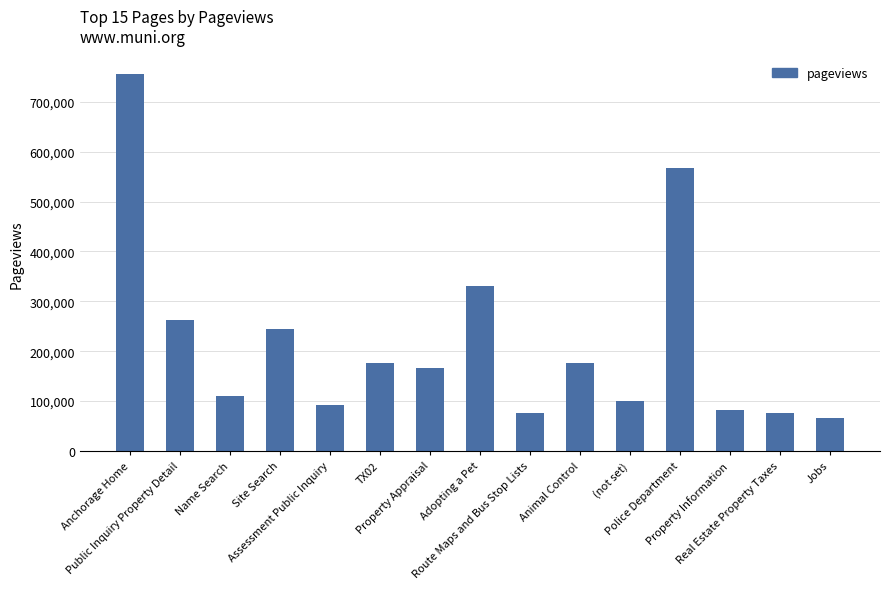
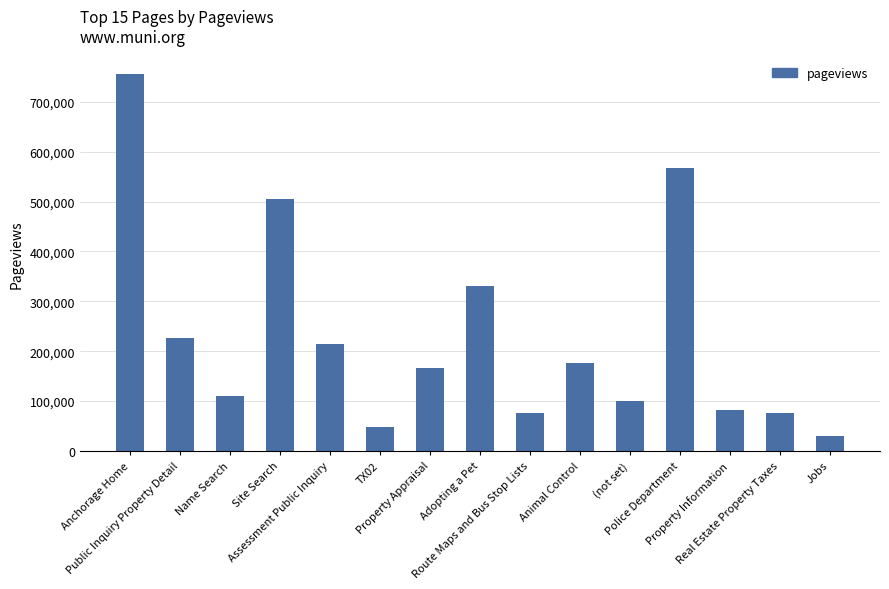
  {
    "Anchorage Home": "760,000",
-   "Public Inquiry Property Detail": "260,000",
+   "Public Inquiry Property Detail": "230,000",
    "Name Search": "110,000",
-   "Site Search": "250,000",
-   "Assessment Public Inquiry": "90,000",
-   "TX02": "180,000",
+   "Site Search": "500,000",
+   "Assessment Public Inquiry": "220,000",
+   "TX02": "50,000",
    "Property Appraisal": "170,000",
    "Adopting a Pet": "330,000",
    "Route Maps and Bus Stop Lists": "80,000",
    "Animal Control": "180,000",
    "(not set)": "100,000",
    "Police Department": "570,000",
    "Property Information": "80,000",
    "Real Estate Property Taxes": "80,000",
-   "Jobs": "70,000"
+   "Jobs": "30,000"
  }
